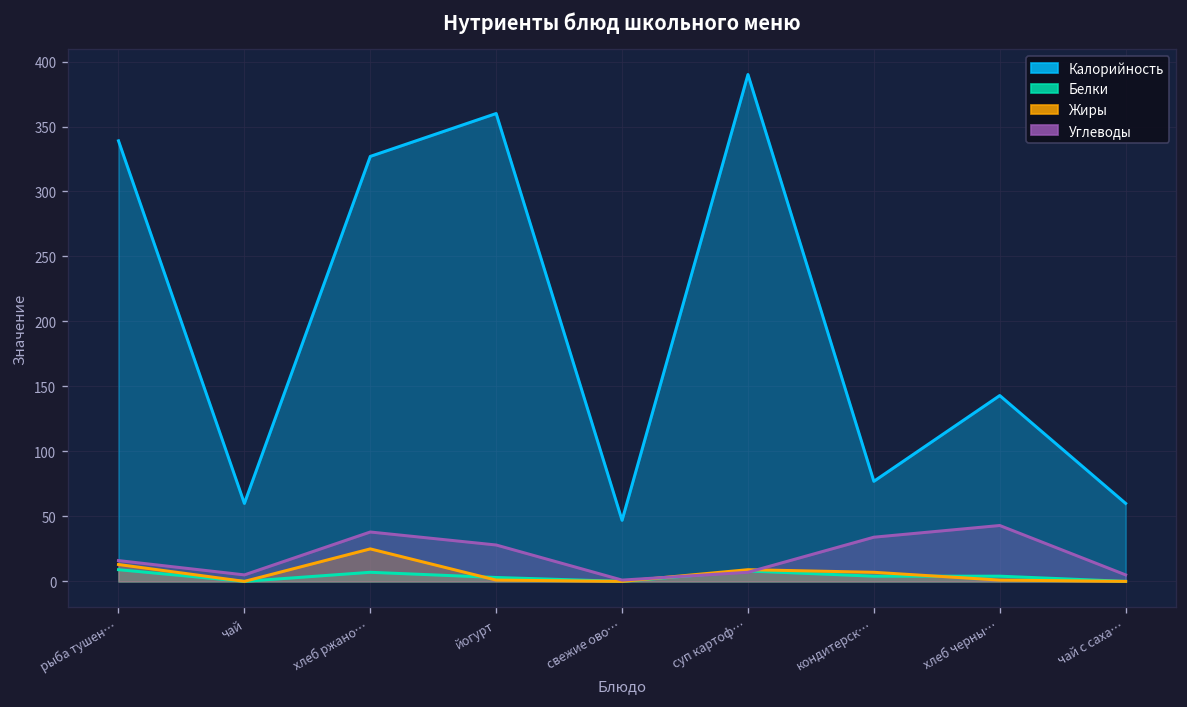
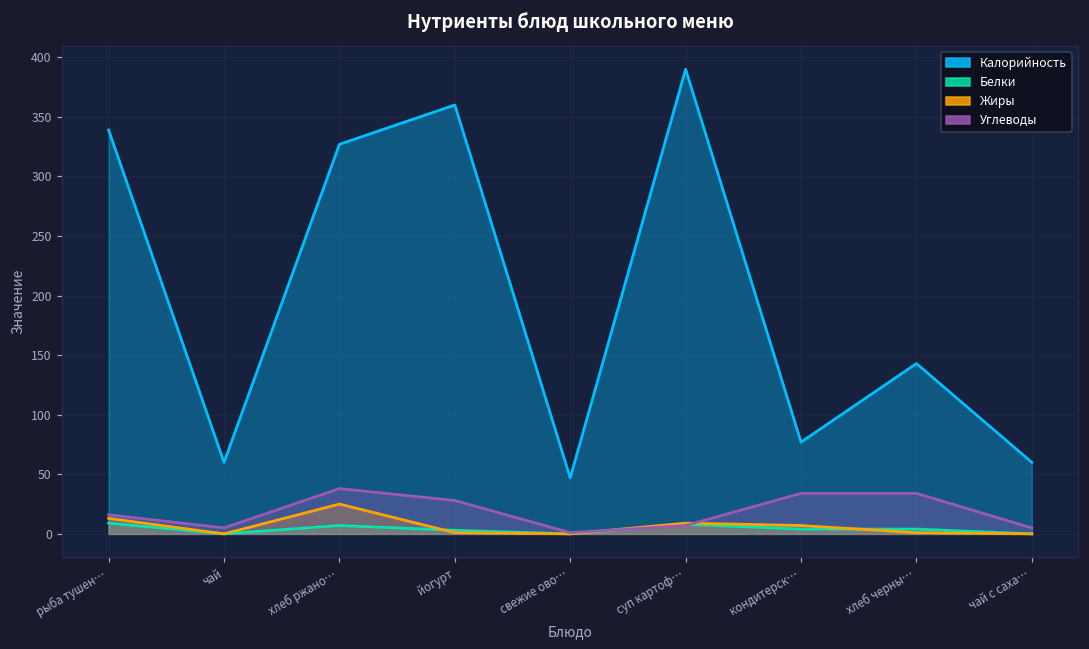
  {
    "Жиры": {
      "рыба тушен…": 13,
      "хлеб ржано…": 25,
      "кондитерск…": 7,
      "хлеб черны…": 1
    },
    "Углеводы": {
      "рыба тушен…": 16,
      "чай": 5,
      "хлеб ржано…": 38,
      "йогурт": 28,
      "кондитерск…": 34,
-     "хлеб черны…": 43,
+     "хлеб черны…": 34,
      "чай с саха…": 5
    }
  }
